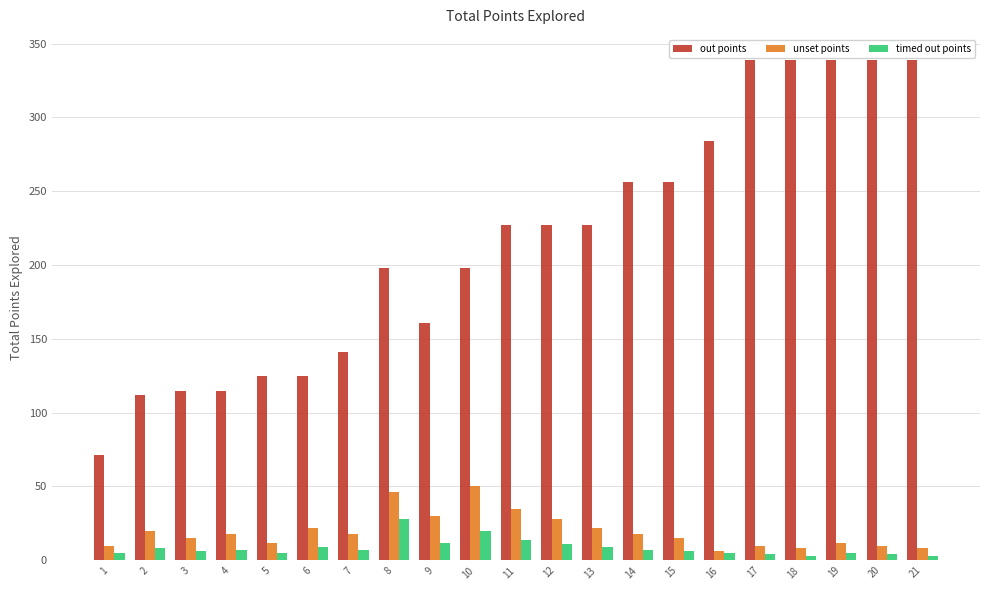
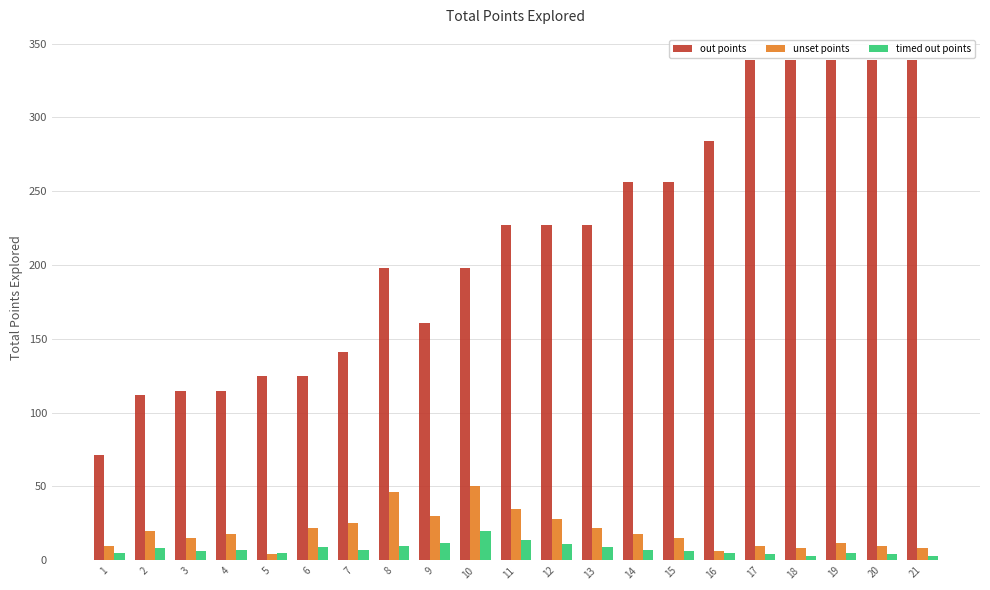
  {
    "out points": {
      "1": 71,
      "2": 112,
      "3": 115,
      "4": 115,
      "5": 125,
      "6": 125,
      "7": 141,
      "8": 198,
      "9": 161,
      "10": 198,
      "11": 227,
      "12": 227,
      "13": 227,
      "14": 256,
      "15": 256,
      "16": 284,
      "17": 339,
      "18": 339,
      "19": 339,
      "20": 339,
      "21": 339
    },
    "unset points": {
      "1": 10,
      "2": 20,
      "3": 15,
      "4": 18,
-     "5": 12,
+     "5": 4,
      "6": 22,
-     "7": 18,
+     "7": 25,
      "8": 46,
      "9": 30,
      "10": 50,
      "11": 35,
      "12": 28,
      "13": 22,
      "14": 18,
      "15": 15,
      "16": 6,
      "17": 10,
      "18": 8,
      "19": 12,
      "20": 10,
      "21": 8
    },
    "timed out points": {
      "1": 5,
      "2": 8,
      "3": 6,
      "4": 7,
      "5": 5,
      "6": 9,
      "7": 7,
-     "8": 28,
+     "8": 10,
      "9": 12,
      "10": 20,
      "11": 14,
      "12": 11,
      "13": 9,
      "14": 7,
      "15": 6,
      "16": 5,
      "17": 4,
      "18": 3,
      "19": 5,
      "20": 4,
      "21": 3
    }
  }
